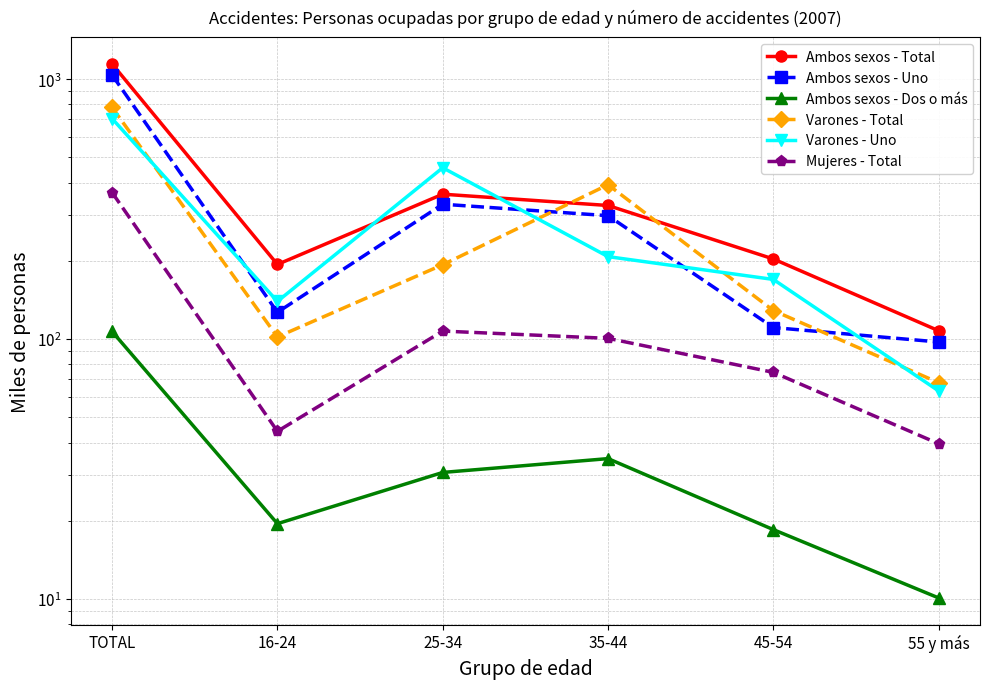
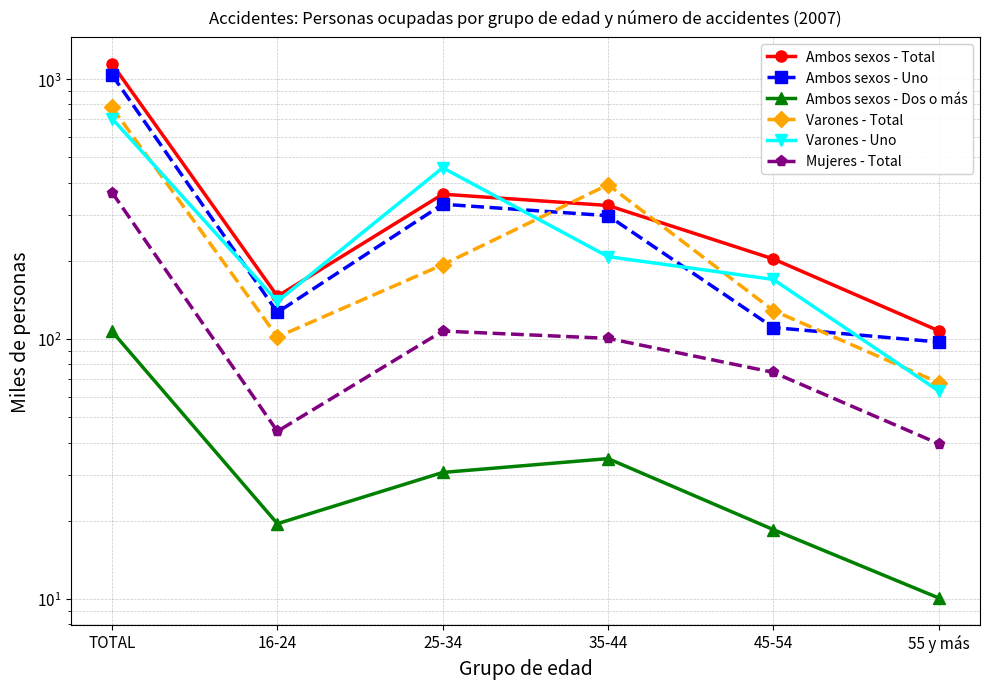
  {
    "Ambos sexos - Total": {
      "TOTAL": 1100,
-     "16-24": 190,
+     "16-24": 150,
      "25-34": 360,
      "35-44": 330,
      "45-54": 200,
      "55 y más": 108
    },
    "Ambos sexos - Uno": {
      "TOTAL": 1040,
      "16-24": 130,
      "25-34": 330,
      "35-44": 300,
      "45-54": 111,
      "55 y más": 98
    },
    "Ambos sexos - Dos o más": {
      "TOTAL": 107,
      "16-24": 20,
      "25-34": 31,
      "35-44": 35,
      "45-54": 19,
      "55 y más": 10
    },
    "Varones - Total": {
      "TOTAL": 780,
      "16-24": 102,
      "25-34": 190,
      "35-44": 390,
      "45-54": 130,
      "55 y más": 68
    },
    "Varones - Uno": {
      "TOTAL": 710,
      "16-24": 140,
      "25-34": 460,
      "35-44": 210,
      "45-54": 170,
      "55 y más": 63
    },
    "Mujeres - Total": {
      "TOTAL": 370,
      "16-24": 44,
      "25-34": 107,
      "35-44": 101,
      "45-54": 75,
      "55 y más": 40
    }
  }
